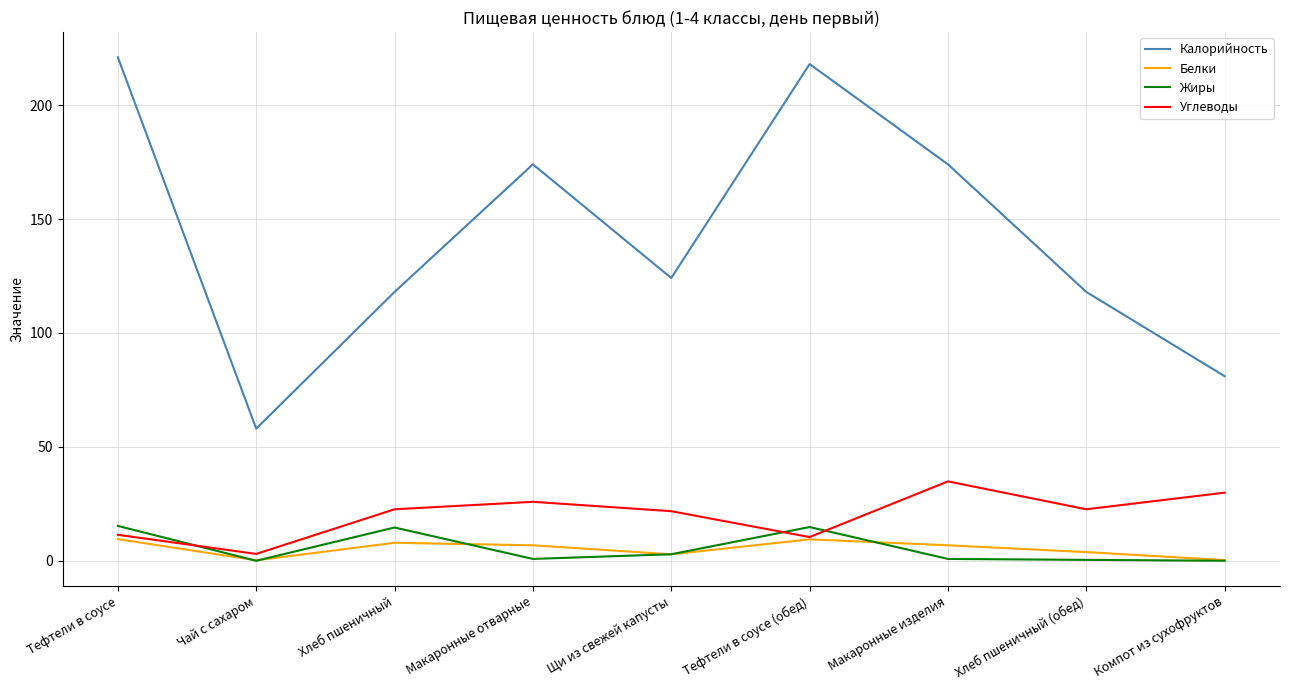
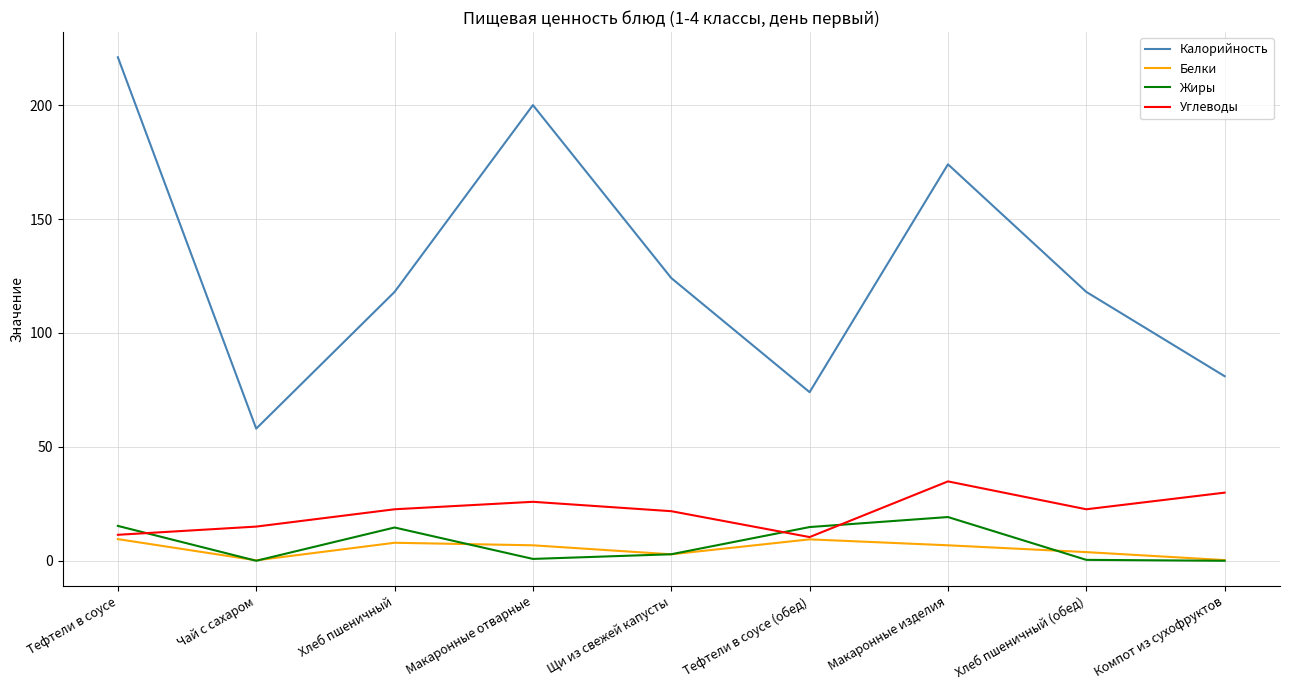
  {
    "Калорийность": {
      "Тефтели в соусе": 221,
      "Чай с сахаром": 58,
      "Хлеб пшеничный": 118,
-     "Макаронные отварные": 174,
+     "Макаронные отварные": 200,
      "Щи из свежей капусты": 124,
-     "Тефтели в соусе (обед)": 218,
+     "Тефтели в соусе (обед)": 74,
      "Макаронные изделия": 174,
      "Хлеб пшеничный (обед)": 118,
      "Компот из сухофруктов": 81
    },
    "Белки": {
      "Тефтели в соусе": 10,
      "Хлеб пшеничный": 8,
      "Макаронные отварные": 7,
      "Макаронные изделия": 7,
      "Хлеб пшеничный (обед)": 4
    },
    "Жиры": {
      "Тефтели в соусе": 15,
      "Хлеб пшеничный": 15,
      "Макаронные отварные": 1,
      "Тефтели в соусе (обед)": 15,
-     "Макаронные изделия": 1,
+     "Макаронные изделия": 19,
      "Хлеб пшеничный (обед)": 0
    },
    "Углеводы": {
      "Тефтели в соусе": 11,
-     "Чай с сахаром": 3,
+     "Чай с сахаром": 15,
      "Хлеб пшеничный": 23,
      "Макаронные отварные": 26,
      "Щи из свежей капусты": 22,
      "Макаронные изделия": 35,
      "Хлеб пшеничный (обед)": 23,
      "Компот из сухофруктов": 30
    }
  }
